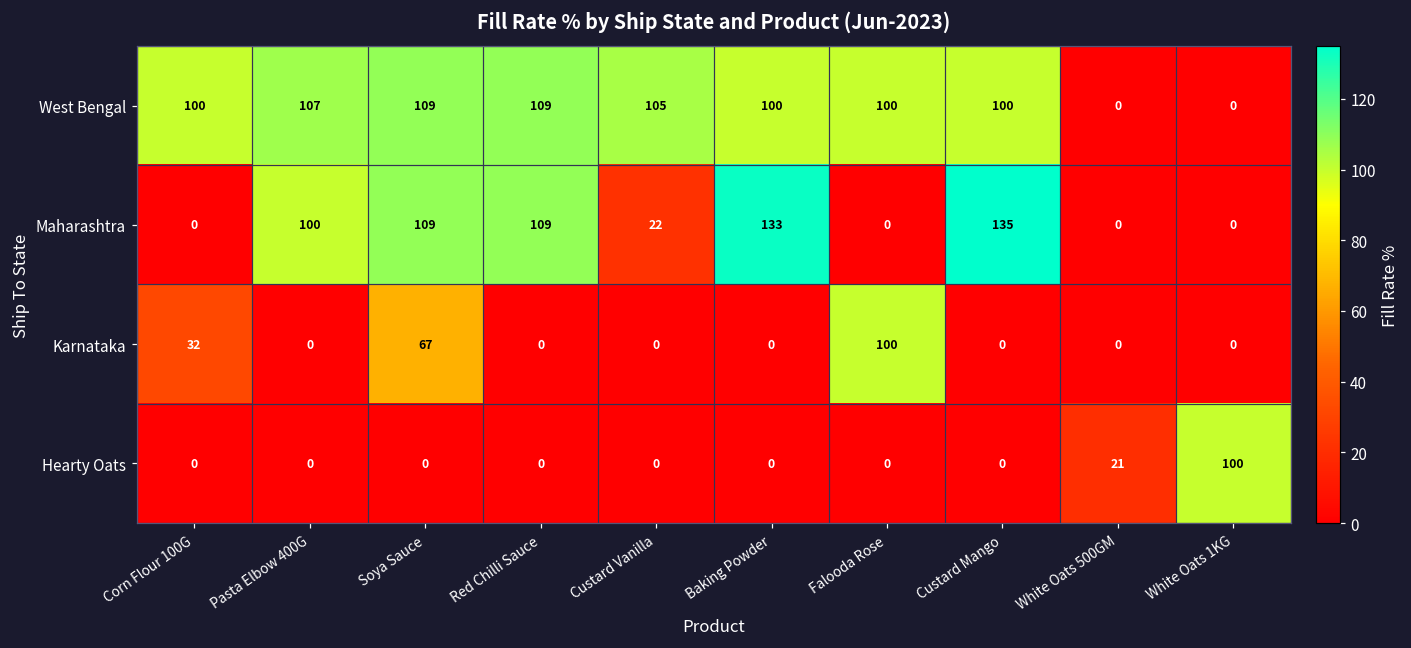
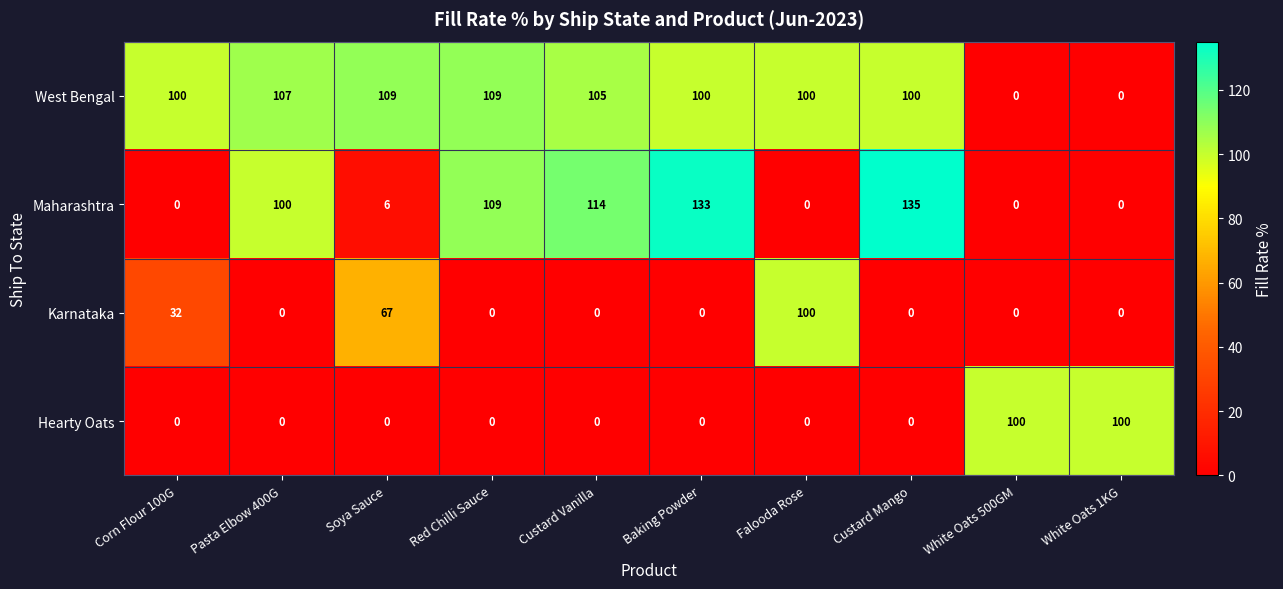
  {
    "West Bengal": {
      "Corn Flour 100G": 100,
      "Pasta Elbow 400G": 107,
      "Soya Sauce": 109,
      "Red Chilli Sauce": 109,
      "Custard Vanilla": 105,
      "Baking Powder": 100,
      "Falooda Rose": 100,
      "Custard Mango": 100,
      "White Oats 500GM": 0,
      "White Oats 1KG": 0
    },
    "Maharashtra": {
      "Corn Flour 100G": 0,
      "Pasta Elbow 400G": 100,
-     "Soya Sauce": 109,
+     "Soya Sauce": 6,
      "Red Chilli Sauce": 109,
-     "Custard Vanilla": 22,
+     "Custard Vanilla": 114,
      "Baking Powder": 133,
      "Falooda Rose": 0,
      "Custard Mango": 135,
      "White Oats 500GM": 0,
      "White Oats 1KG": 0
    },
    "Karnataka": {
      "Corn Flour 100G": 32,
      "Pasta Elbow 400G": 0,
      "Soya Sauce": 67,
      "Red Chilli Sauce": 0,
      "Custard Vanilla": 0,
      "Baking Powder": 0,
      "Falooda Rose": 100,
      "Custard Mango": 0,
      "White Oats 500GM": 0,
      "White Oats 1KG": 0
    },
    "Hearty Oats": {
      "Corn Flour 100G": 0,
      "Pasta Elbow 400G": 0,
      "Soya Sauce": 0,
      "Red Chilli Sauce": 0,
      "Custard Vanilla": 0,
      "Baking Powder": 0,
      "Falooda Rose": 0,
      "Custard Mango": 0,
-     "White Oats 500GM": 21,
+     "White Oats 500GM": 100,
      "White Oats 1KG": 100
    }
  }
